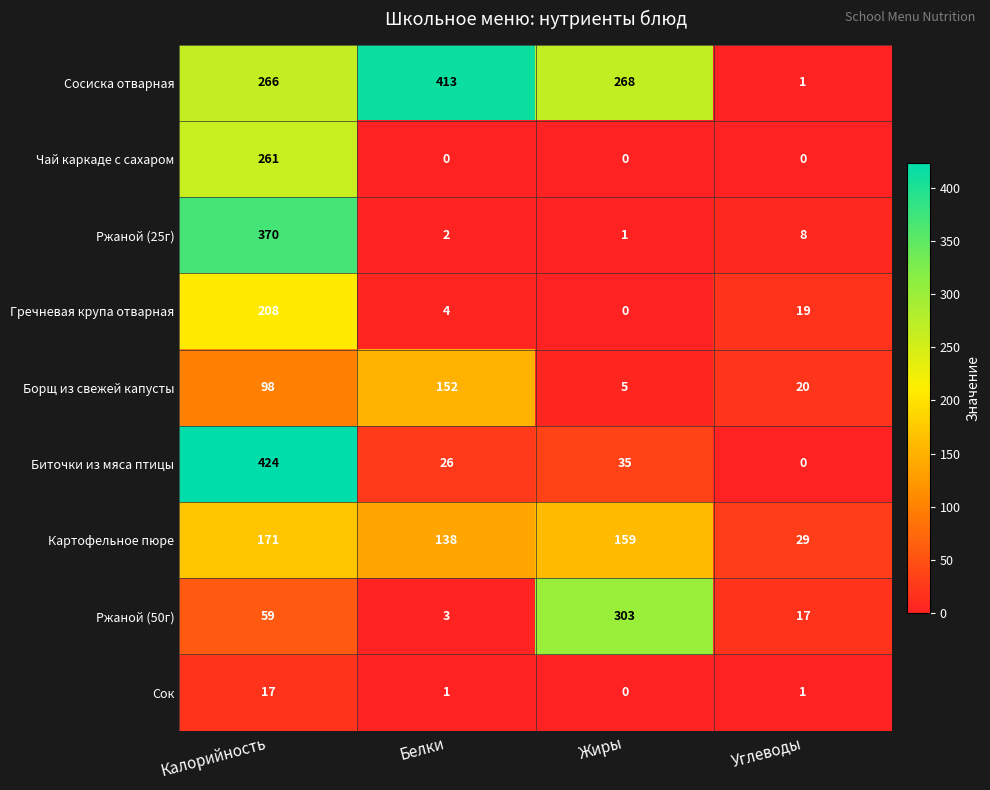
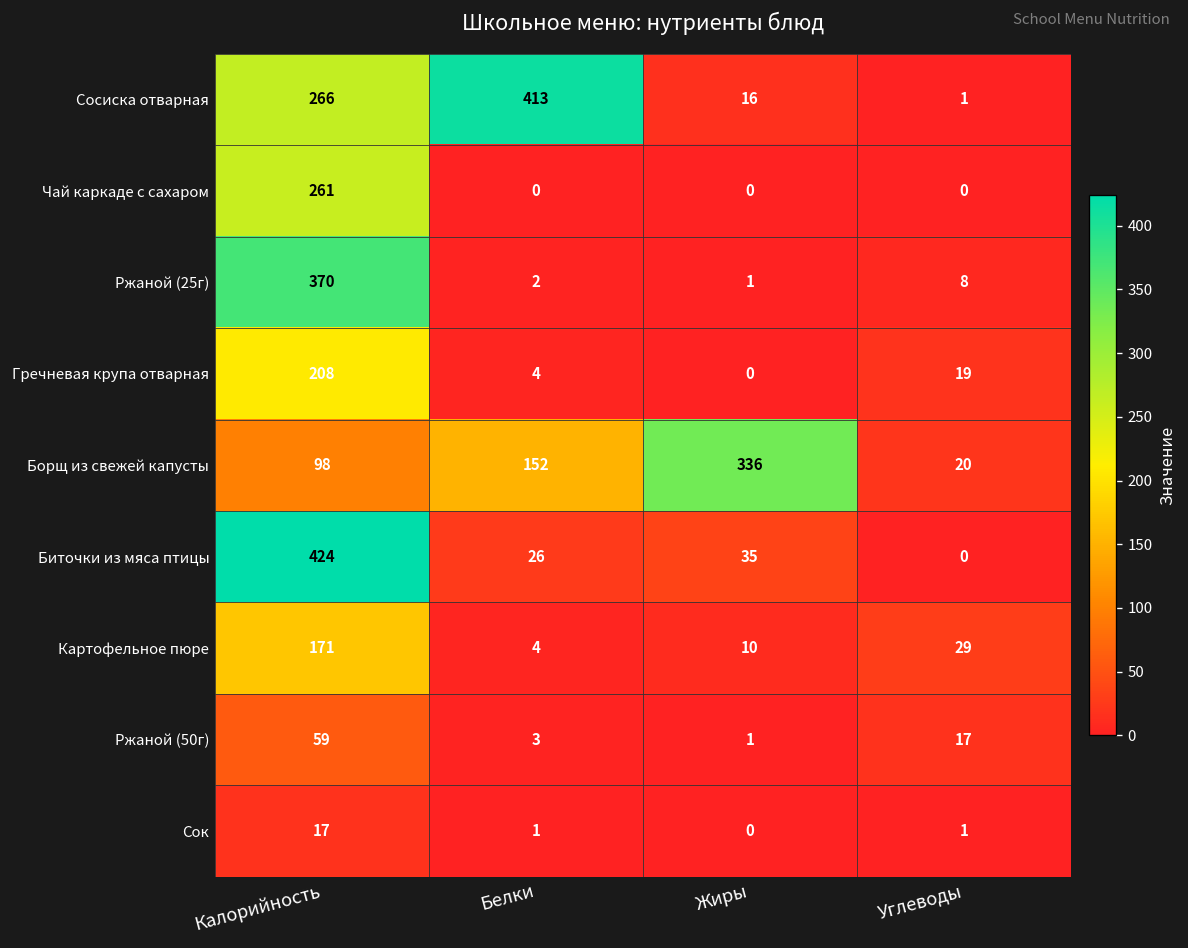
  {
    "Сосиска отварная": {
      "Калорийность": 266,
      "Белки": 413,
-     "Жиры": 268,
+     "Жиры": 16,
      "Углеводы": 1
    },
    "Чай каркаде с сахаром": {
      "Калорийность": 261,
      "Белки": 0,
      "Жиры": 0,
      "Углеводы": 0
    },
    "Ржаной (25г)": {
      "Калорийность": 370,
      "Белки": 2,
      "Жиры": 1,
      "Углеводы": 8
    },
    "Гречневая крупа отварная": {
      "Калорийность": 208,
      "Белки": 4,
      "Жиры": 0,
      "Углеводы": 19
    },
    "Борщ из свежей капусты": {
      "Калорийность": 98,
      "Белки": 152,
-     "Жиры": 5,
+     "Жиры": 336,
      "Углеводы": 20
    },
    "Биточки из мяса птицы": {
      "Калорийность": 424,
      "Белки": 26,
      "Жиры": 35,
      "Углеводы": 0
    },
    "Картофельное пюре": {
      "Калорийность": 171,
-     "Белки": 138,
-     "Жиры": 159,
+     "Белки": 4,
+     "Жиры": 10,
      "Углеводы": 29
    },
    "Ржаной (50г)": {
      "Калорийность": 59,
      "Белки": 3,
-     "Жиры": 303,
+     "Жиры": 1,
      "Углеводы": 17
    },
    "Сок": {
      "Калорийность": 17,
      "Белки": 1,
      "Жиры": 0,
      "Углеводы": 1
    }
  }
